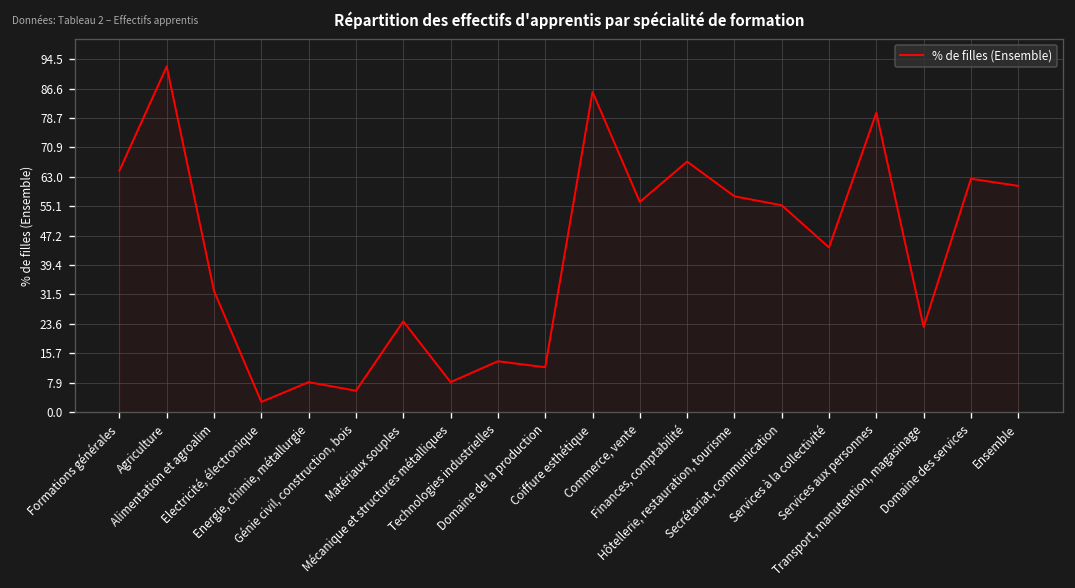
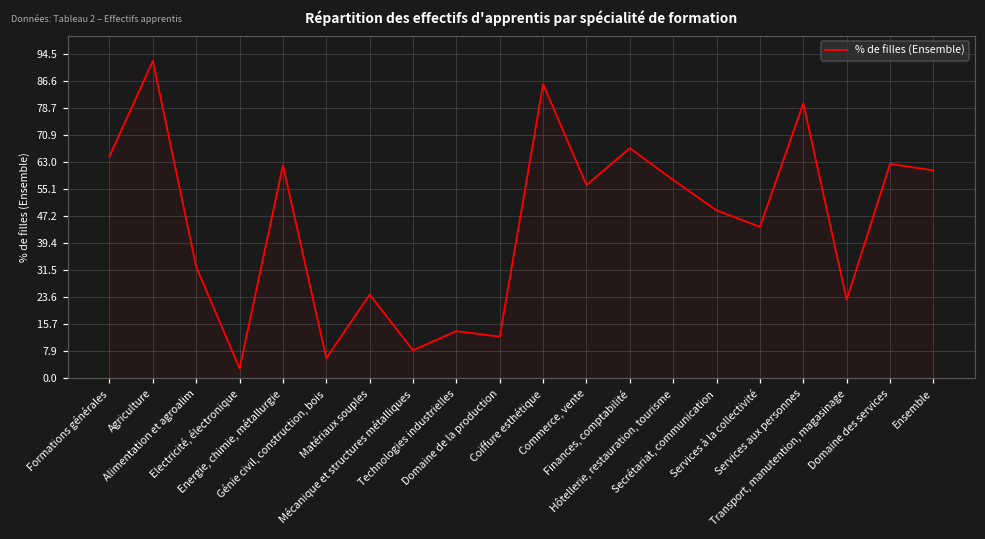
  {
    "Formations générales": 65,
    "Agriculture": 93,
    "Alimentation et agroalim": 32,
    "Electricité, électronique": 3,
-   "Energie, chimie, métallurgie": 8,
+   "Energie, chimie, métallurgie": 62,
    "Génie civil, construction, bois": 6,
    "Matériaux souples": 24,
    "Mécanique et structures métalliques": 8,
    "Technologies industrielles": 14,
    "Domaine de la production": 12,
    "Coiffure esthétique": 86,
    "Commerce, vente": 56,
    "Finances, comptabilité": 67,
    "Hôtellerie, restauration, tourisme": 58,
-   "Secrétariat, communication": 55,
+   "Secrétariat, communication": 49,
    "Services à la collectivité": 44,
    "Services aux personnes": 80,
    "Transport, manutention, magasinage": 23,
    "Domaine des services": 63,
    "Ensemble": 61
  }
